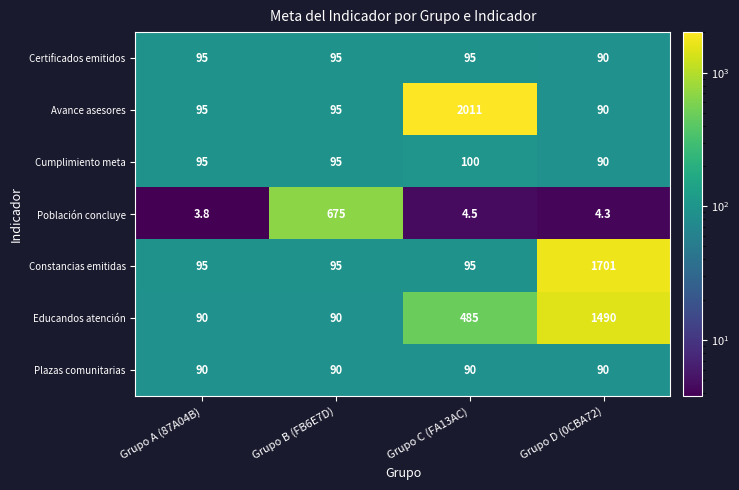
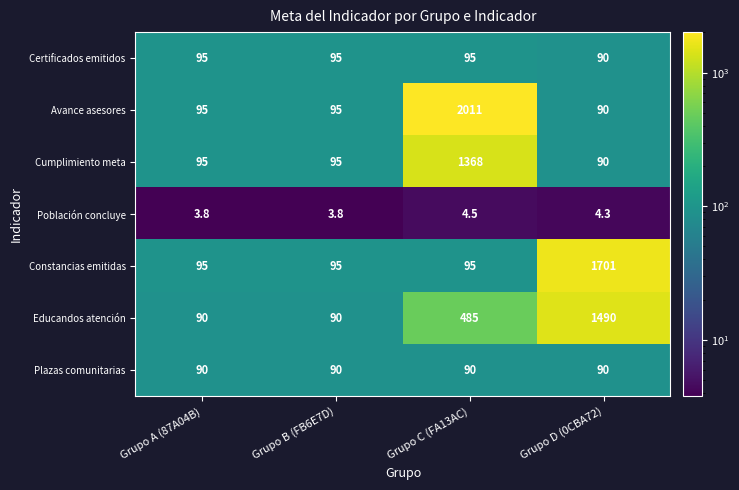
  {
    "Certificados emitidos": {
      "Grupo A (87A04B)": 95,
      "Grupo B (FB6E7D)": 95,
      "Grupo C (FA13AC)": 95,
      "Grupo D (0CBA72)": 90
    },
    "Avance asesores": {
      "Grupo A (87A04B)": 95,
      "Grupo B (FB6E7D)": 95,
      "Grupo C (FA13AC)": 2011,
      "Grupo D (0CBA72)": 90
    },
    "Cumplimiento meta": {
      "Grupo A (87A04B)": 95,
      "Grupo B (FB6E7D)": 95,
-     "Grupo C (FA13AC)": 100,
+     "Grupo C (FA13AC)": 1368,
      "Grupo D (0CBA72)": 90
    },
    "Población concluye": {
      "Grupo A (87A04B)": 3.8,
-     "Grupo B (FB6E7D)": 675,
+     "Grupo B (FB6E7D)": 3.8,
      "Grupo C (FA13AC)": 4.5,
      "Grupo D (0CBA72)": 4.3
    },
    "Constancias emitidas": {
      "Grupo A (87A04B)": 95,
      "Grupo B (FB6E7D)": 95,
      "Grupo C (FA13AC)": 95,
      "Grupo D (0CBA72)": 1701
    },
    "Educandos atención": {
      "Grupo A (87A04B)": 90,
      "Grupo B (FB6E7D)": 90,
      "Grupo C (FA13AC)": 485,
      "Grupo D (0CBA72)": 1490
    },
    "Plazas comunitarias": {
      "Grupo A (87A04B)": 90,
      "Grupo B (FB6E7D)": 90,
      "Grupo C (FA13AC)": 90,
      "Grupo D (0CBA72)": 90
    }
  }
